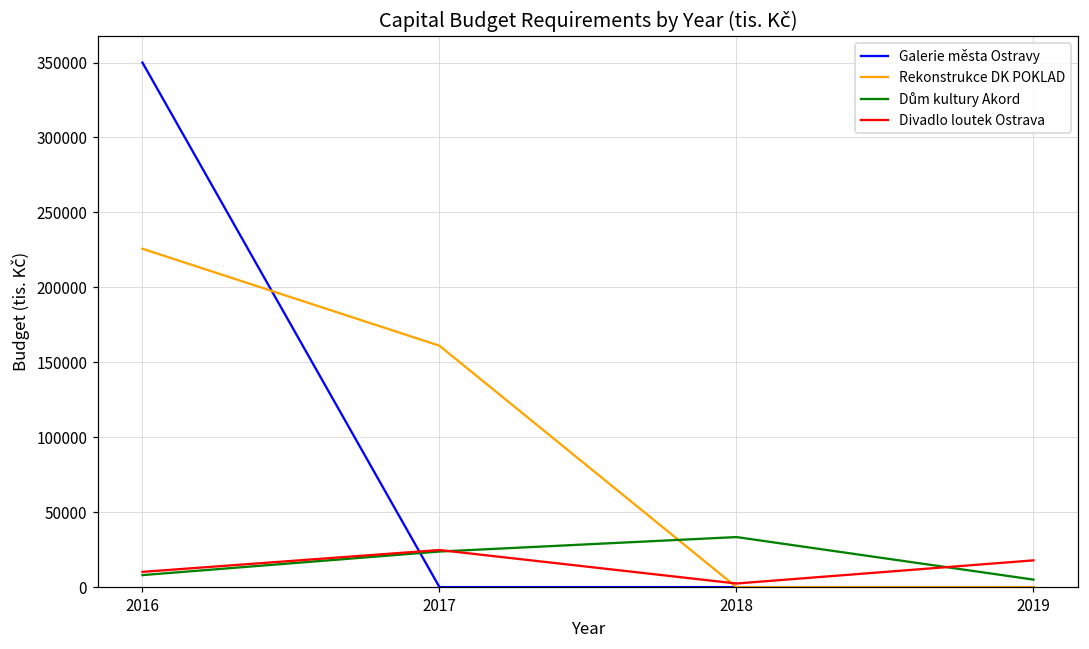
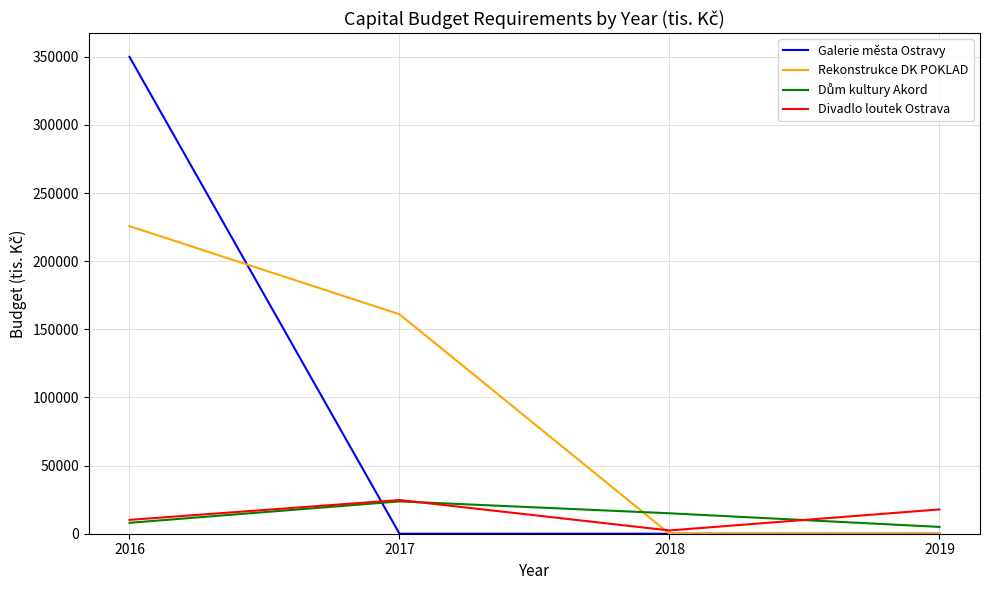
  {
    "Galerie města Ostravy": {
      "2016": 350000,
      "2017": 0
    },
    "Rekonstrukce DK POKLAD": {
      "2016": 226000,
      "2017": 161000
    },
    "Dům kultury Akord": {
      "2016": 8000,
-     "2018": 33000,
+     "2018": 15000,
      "2019": 5000
    },
    "Divadlo loutek Ostrava": {
      "2016": 10000,
      "2018": 2000,
      "2019": 18000
    }
  }
